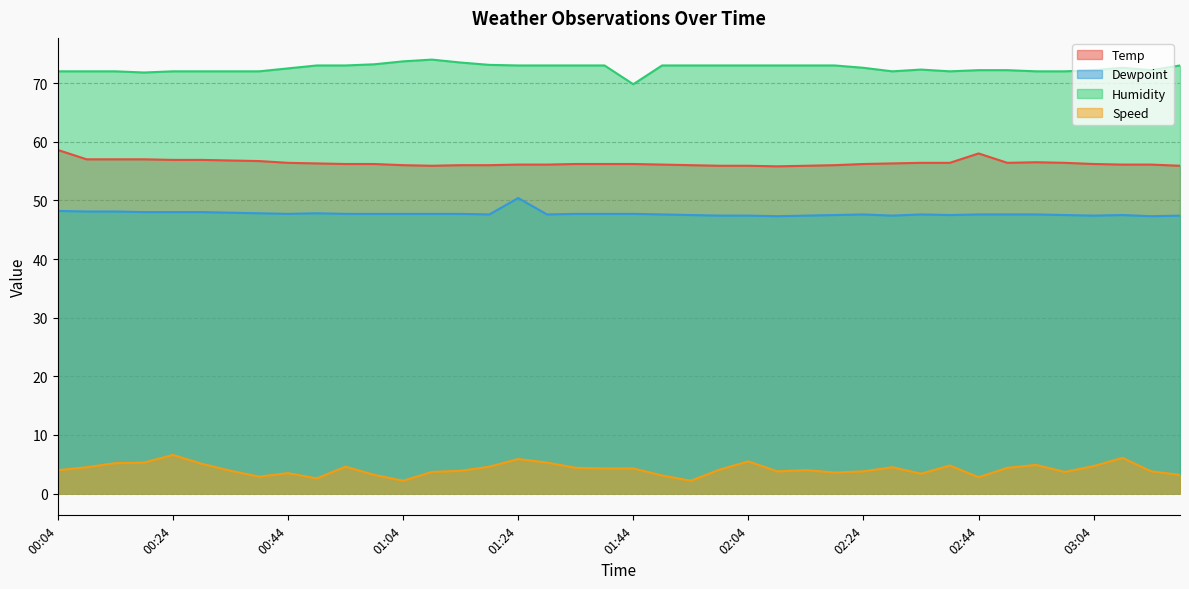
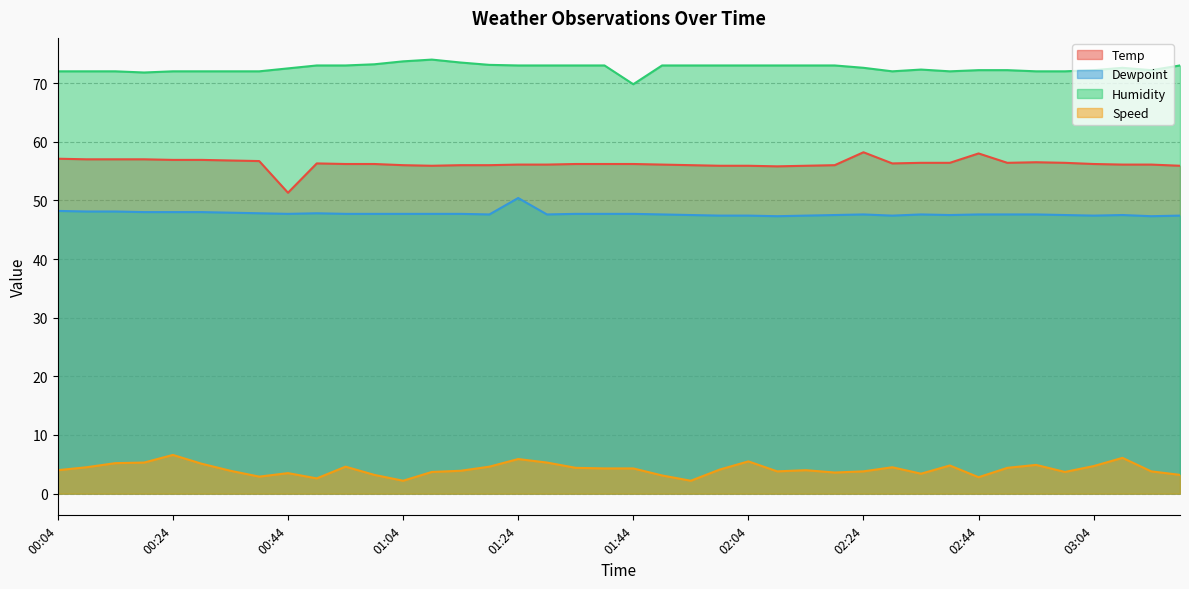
  {
    "Temp": {
-     "00:04": 59,
+     "00:04": 57,
      "00:24": 57,
-     "00:44": 56,
+     "00:44": 51,
      "01:04": 56,
      "01:24": 56,
      "01:44": 56,
      "02:04": 56,
-     "02:24": 56,
+     "02:24": 58,
      "02:44": 58,
      "03:04": 56
    },
    "Dewpoint": {
      "00:04": 48,
      "00:24": 48,
      "00:44": 48,
      "01:04": 48,
      "01:24": 50,
      "01:44": 48,
      "02:04": 47,
      "02:24": 48,
      "02:44": 48,
      "03:04": 47
    },
    "Humidity": {
      "00:04": 72,
      "00:24": 72,
      "00:44": 73,
      "01:04": 74,
      "01:24": 73,
      "01:44": 70,
      "02:04": 73,
      "02:24": 73,
      "02:44": 72
    },
    "Speed": {
      "00:04": 4,
      "00:24": 7,
      "00:44": 4,
      "01:04": 2,
      "01:24": 6,
      "01:44": 4,
      "02:04": 6,
      "02:24": 4,
      "02:44": 3,
      "03:04": 5
    }
  }
